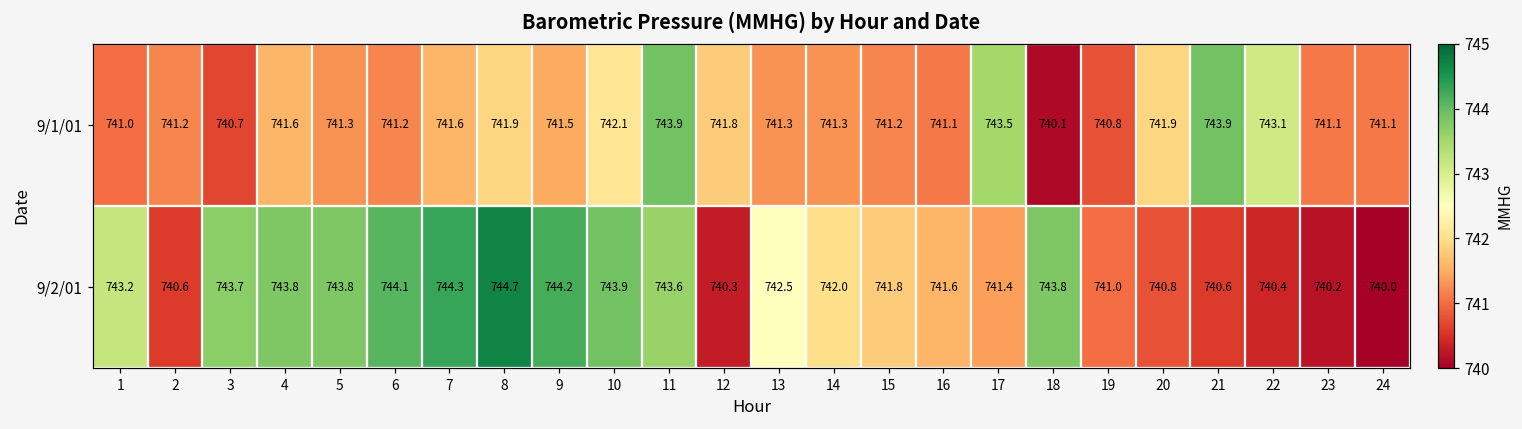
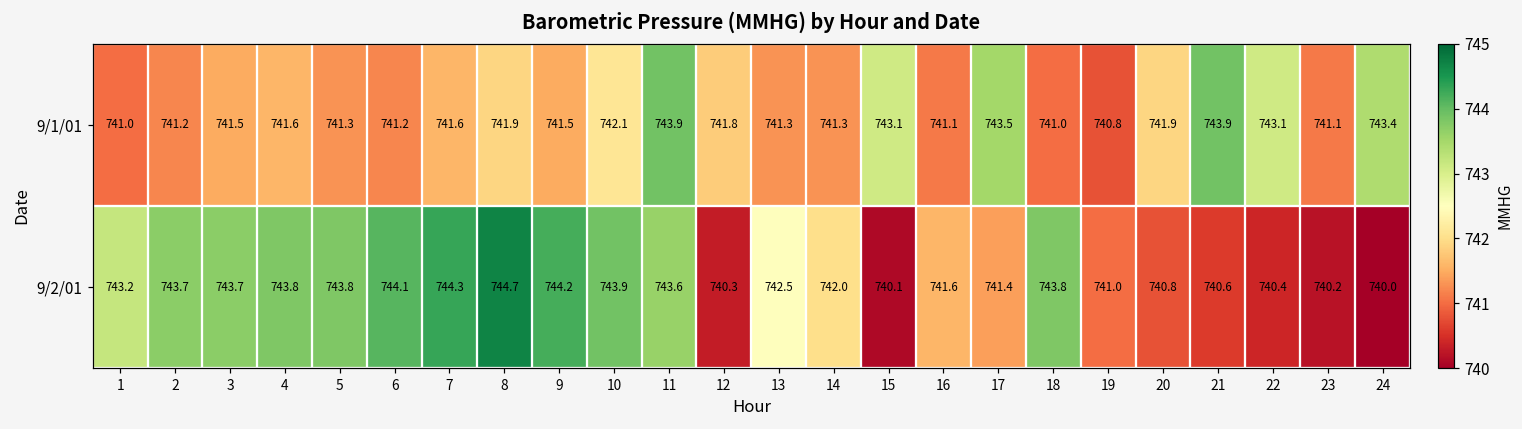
  {
    "9/1/01": {
      "1": 741.0,
      "2": 741.2,
-     "3": 740.7,
+     "3": 741.5,
      "4": 741.6,
      "5": 741.3,
      "6": 741.2,
      "7": 741.6,
      "8": 741.9,
      "9": 741.5,
      "10": 742.1,
      "11": 743.9,
      "12": 741.8,
      "13": 741.3,
      "14": 741.3,
-     "15": 741.2,
+     "15": 743.1,
      "16": 741.1,
      "17": 743.5,
-     "18": 740.1,
+     "18": 741.0,
      "19": 740.8,
      "20": 741.9,
      "21": 743.9,
      "22": 743.1,
      "23": 741.1,
-     "24": 741.1
+     "24": 743.4
    },
    "9/2/01": {
      "1": 743.2,
-     "2": 740.6,
+     "2": 743.7,
      "3": 743.7,
      "4": 743.8,
      "5": 743.8,
      "6": 744.1,
      "7": 744.3,
      "8": 744.7,
      "9": 744.2,
      "10": 743.9,
      "11": 743.6,
      "12": 740.3,
      "13": 742.5,
      "14": 742.0,
-     "15": 741.8,
+     "15": 740.1,
      "16": 741.6,
      "17": 741.4,
      "18": 743.8,
      "19": 741.0,
      "20": 740.8,
      "21": 740.6,
      "22": 740.4,
      "23": 740.2,
      "24": 740.0
    }
  }
